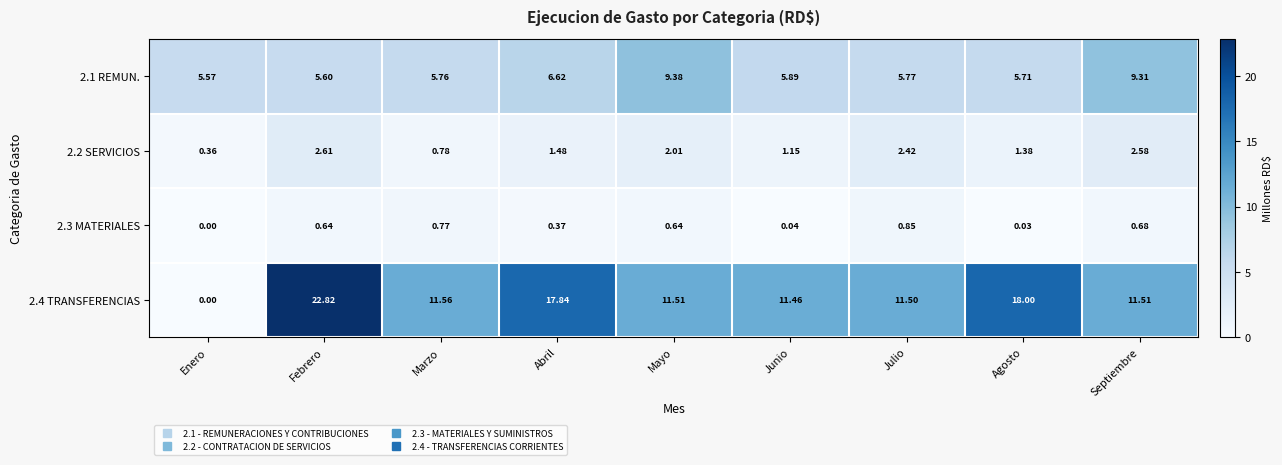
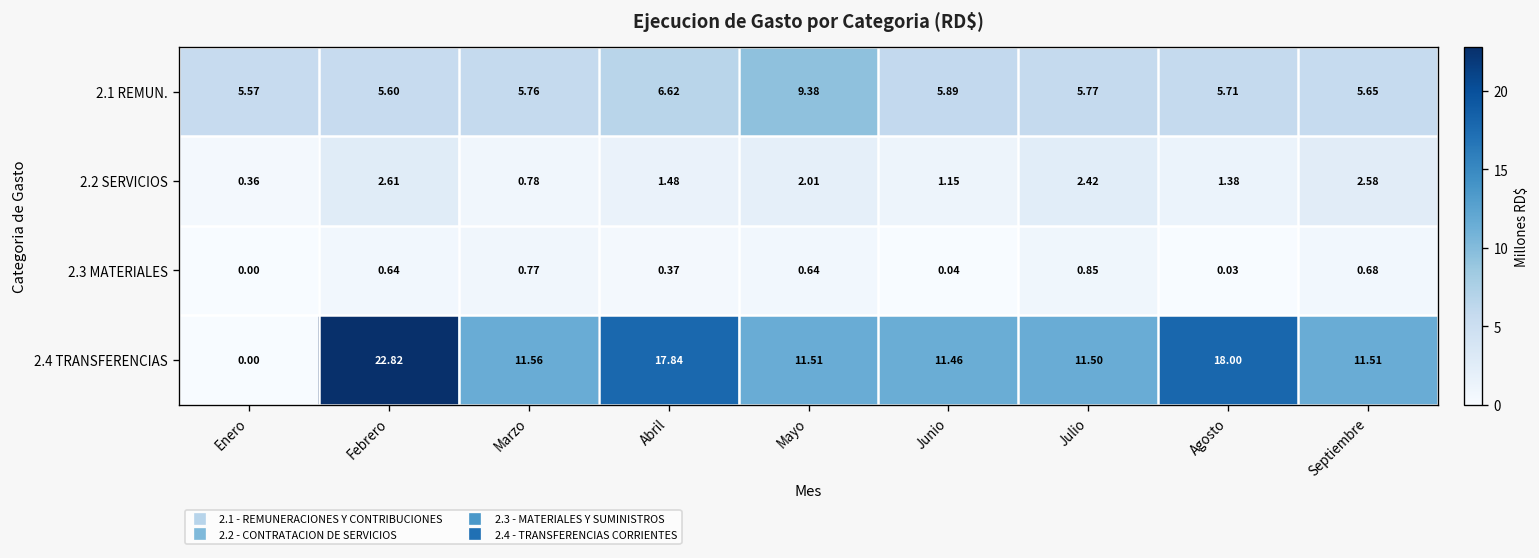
  {
    "2.1 REMUN.": {
      "Enero": 5.57,
      "Febrero": 5.60,
      "Marzo": 5.76,
      "Abril": 6.62,
      "Mayo": 9.38,
      "Junio": 5.89,
      "Julio": 5.77,
      "Agosto": 5.71,
-     "Septiembre": 9.31
+     "Septiembre": 5.65
    },
    "2.2 SERVICIOS": {
      "Enero": 0.36,
      "Febrero": 2.61,
      "Marzo": 0.78,
      "Abril": 1.48,
      "Mayo": 2.01,
      "Junio": 1.15,
      "Julio": 2.42,
      "Agosto": 1.38,
      "Septiembre": 2.58
    },
    "2.3 MATERIALES": {
      "Enero": 0.00,
      "Febrero": 0.64,
      "Marzo": 0.77,
      "Abril": 0.37,
      "Mayo": 0.64,
      "Junio": 0.04,
      "Julio": 0.85,
      "Agosto": 0.03,
      "Septiembre": 0.68
    },
    "2.4 TRANSFERENCIAS": {
      "Enero": 0.00,
      "Febrero": 22.82,
      "Marzo": 11.56,
      "Abril": 17.84,
      "Mayo": 11.51,
      "Junio": 11.46,
      "Julio": 11.50,
      "Agosto": 18.00,
      "Septiembre": 11.51
    }
  }
